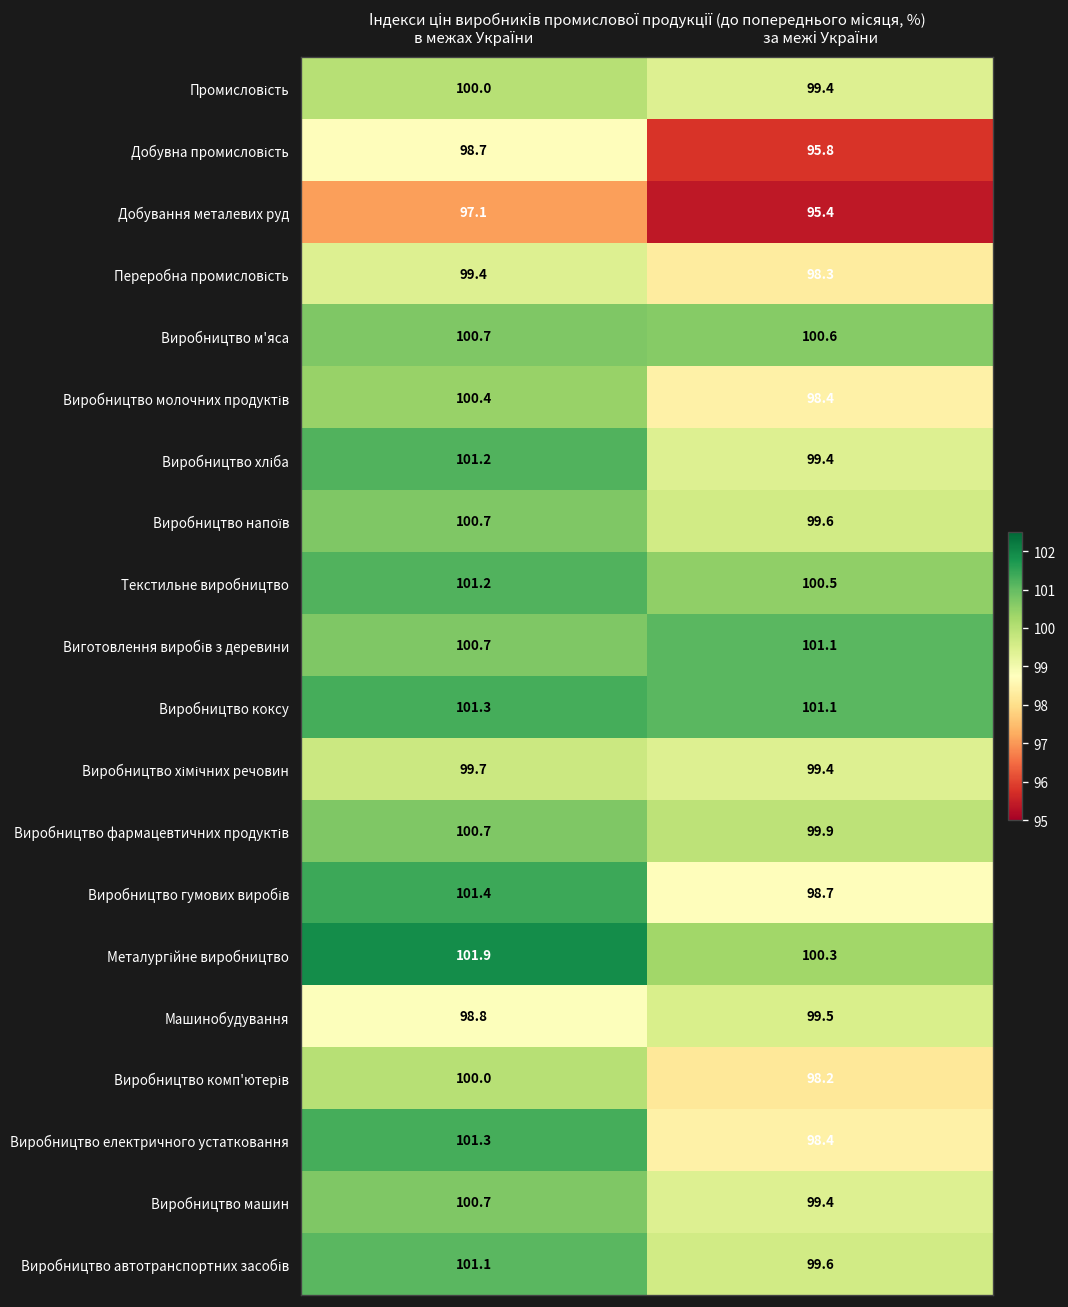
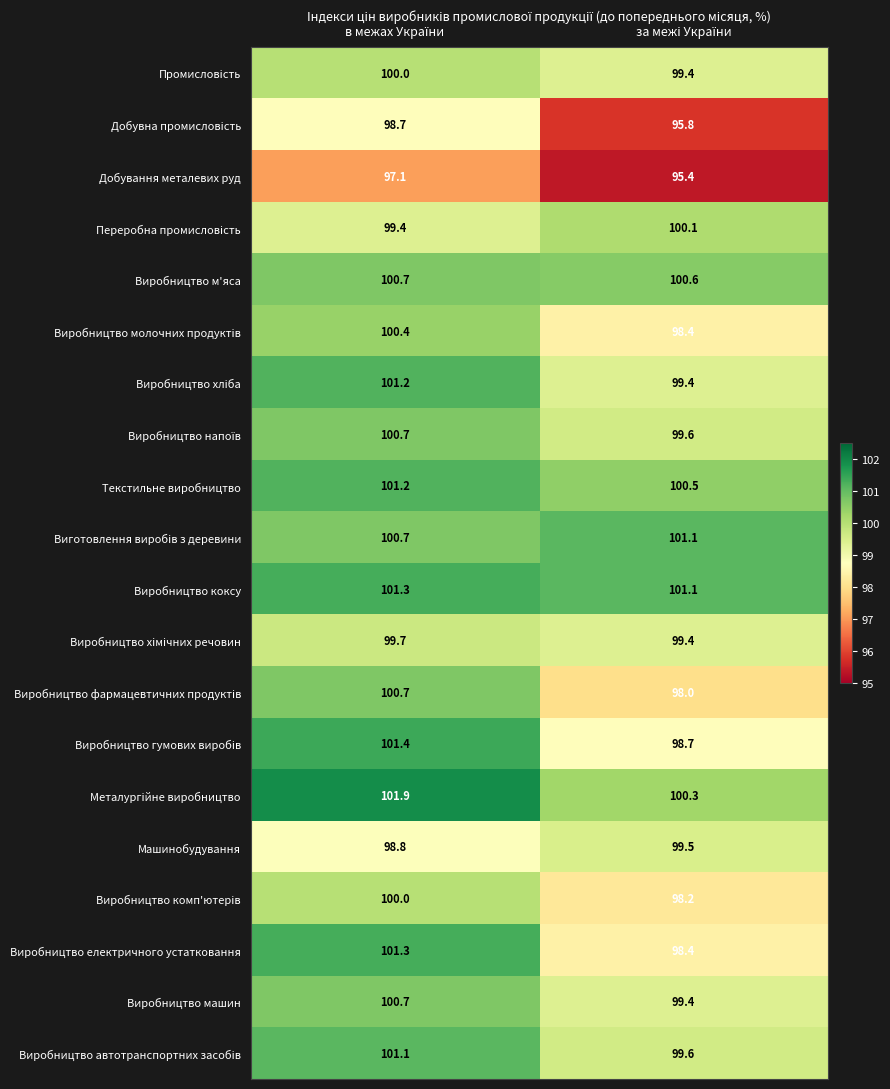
  {
    "Промисловість": {
      "в межах України": 100.0,
      "за межі України": 99.4
    },
    "Добувна промисловість": {
      "в межах України": 98.7,
      "за межі України": 95.8
    },
    "Добування металевих руд": {
      "в межах України": 97.1,
      "за межі України": 95.4
    },
    "Переробна промисловість": {
      "в межах України": 99.4,
-     "за межі України": 98.3
+     "за межі України": 100.1
    },
    "Виробництво м'яса": {
      "в межах України": 100.7,
      "за межі України": 100.6
    },
    "Виробництво молочних продуктів": {
      "в межах України": 100.4,
      "за межі України": 98.4
    },
    "Виробництво хліба": {
      "в межах України": 101.2,
      "за межі України": 99.4
    },
    "Виробництво напоїв": {
      "в межах України": 100.7,
      "за межі України": 99.6
    },
    "Текстильне виробництво": {
      "в межах України": 101.2,
      "за межі України": 100.5
    },
    "Виготовлення виробів з деревини": {
      "в межах України": 100.7,
      "за межі України": 101.1
    },
    "Виробництво коксу": {
      "в межах України": 101.3,
      "за межі України": 101.1
    },
    "Виробництво хімічних речовин": {
      "в межах України": 99.7,
      "за межі України": 99.4
    },
    "Виробництво фармацевтичних продуктів": {
      "в межах України": 100.7,
-     "за межі України": 99.9
+     "за межі України": 98.0
    },
    "Виробництво гумових виробів": {
      "в межах України": 101.4,
      "за межі України": 98.7
    },
    "Металургійне виробництво": {
      "в межах України": 101.9,
      "за межі України": 100.3
    },
    "Машинобудування": {
      "в межах України": 98.8,
      "за межі України": 99.5
    },
    "Виробництво комп'ютерів": {
      "в межах України": 100.0,
      "за межі України": 98.2
    },
    "Виробництво електричного устатковання": {
      "в межах України": 101.3,
      "за межі України": 98.4
    },
    "Виробництво машин": {
      "в межах України": 100.7,
      "за межі України": 99.4
    },
    "Виробництво автотранспортних засобів": {
      "в межах України": 101.1,
      "за межі України": 99.6
    }
  }
